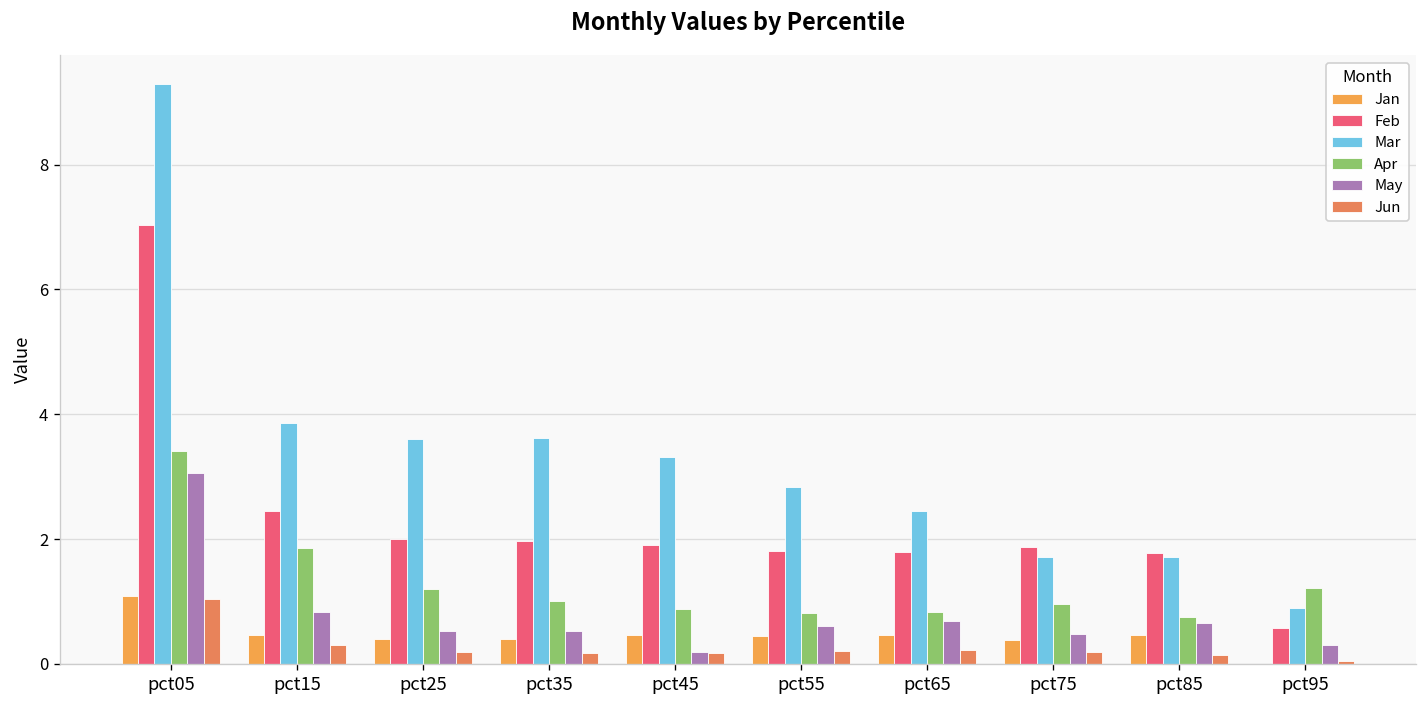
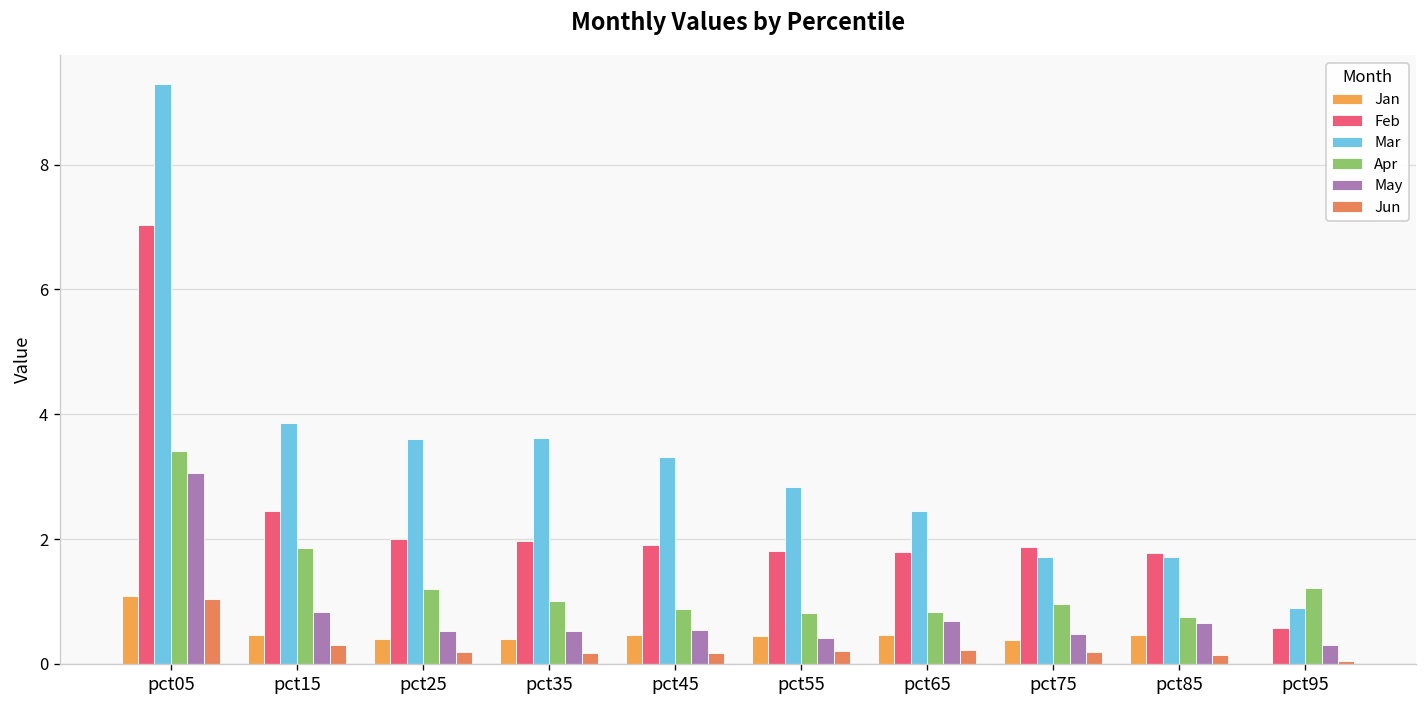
  {
    "Mar": {
      "pct05": 9.3,
      "pct15": 3.9,
      "pct25": 3.6,
      "pct35": 3.6,
      "pct45": 3.3,
      "pct55": 2.8,
      "pct65": 2.4,
      "pct75": 1.7,
      "pct85": 1.7,
      "pct95": 0.9
    },
    "Apr": {
      "pct05": 3.4,
      "pct15": 1.9,
      "pct25": 1.2,
      "pct35": 1.0,
      "pct45": 0.9,
      "pct55": 0.8,
      "pct65": 0.8,
      "pct75": 1.0,
      "pct85": 0.8,
      "pct95": 1.2
    },
    "May": {
      "pct05": 3.1,
      "pct15": 0.8,
      "pct25": 0.5,
      "pct35": 0.5,
-     "pct45": 0.2,
-     "pct55": 0.6,
+     "pct45": 0.5,
+     "pct55": 0.4,
      "pct65": 0.7,
      "pct75": 0.5,
      "pct85": 0.7,
      "pct95": 0.3
    }
  }
